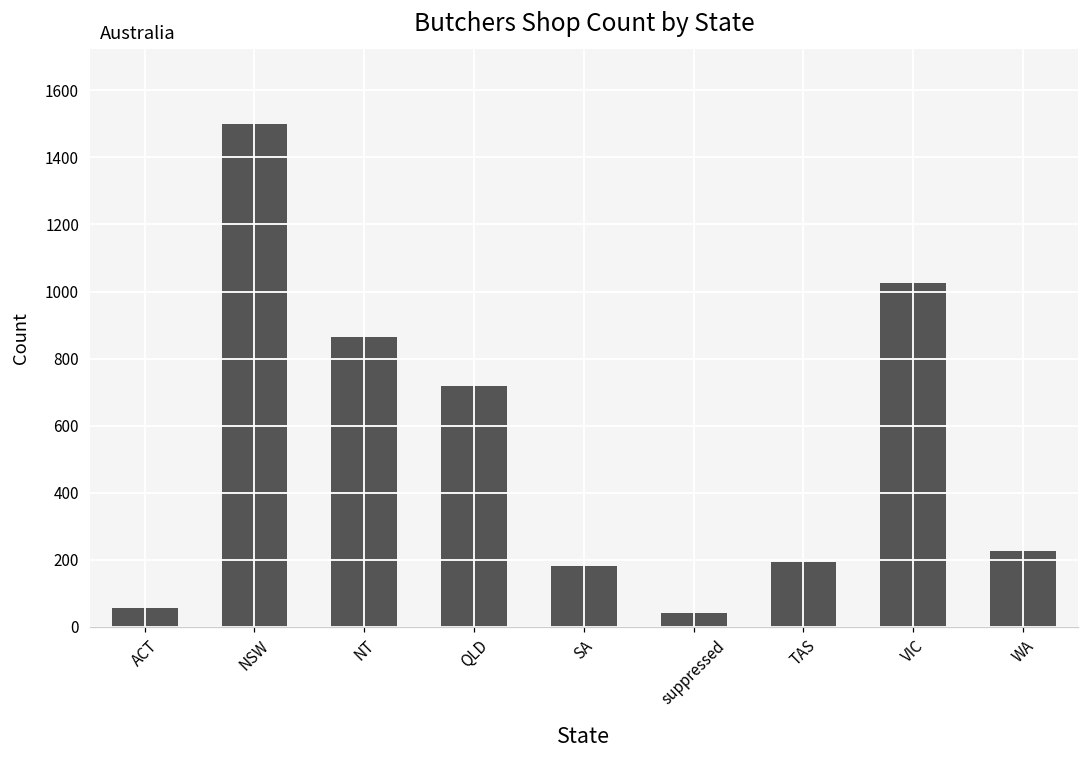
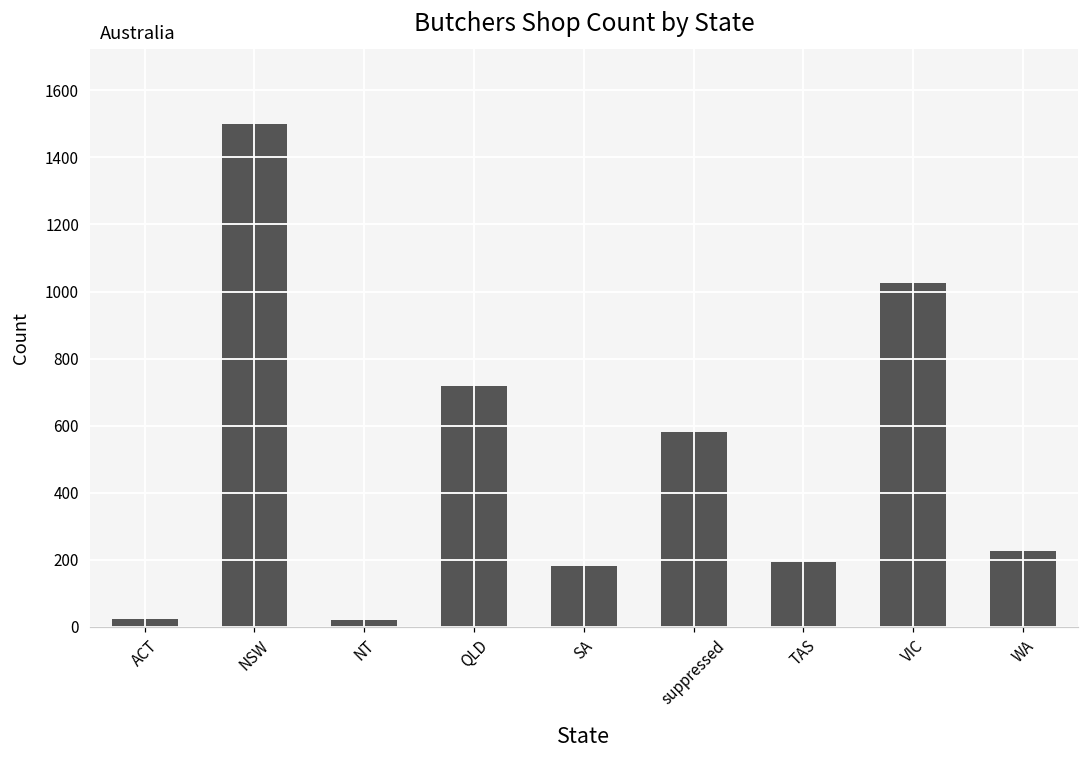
  {
-   "ACT": 60,
+   "ACT": 20,
    "NSW": 1500,
-   "NT": 860,
+   "NT": 20,
    "QLD": 720,
    "SA": 180,
-   "suppressed": 40,
+   "suppressed": 580,
    "TAS": 190,
    "VIC": 1030,
    "WA": 230
  }
